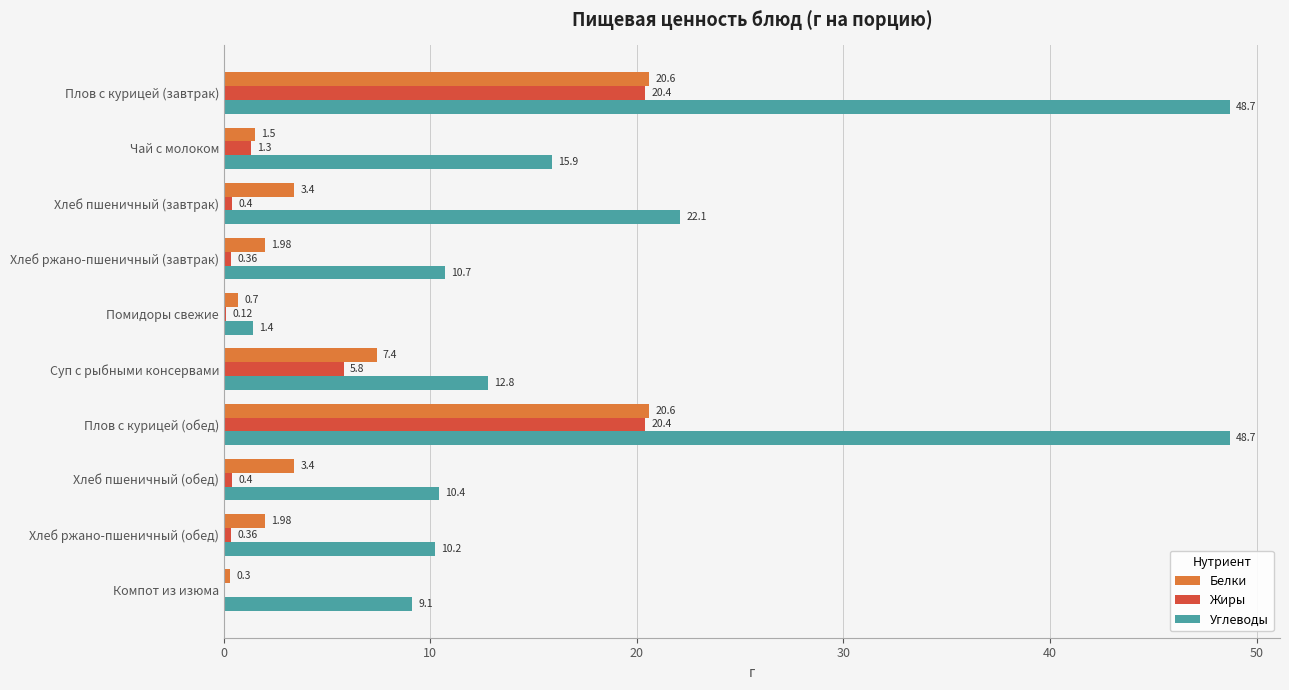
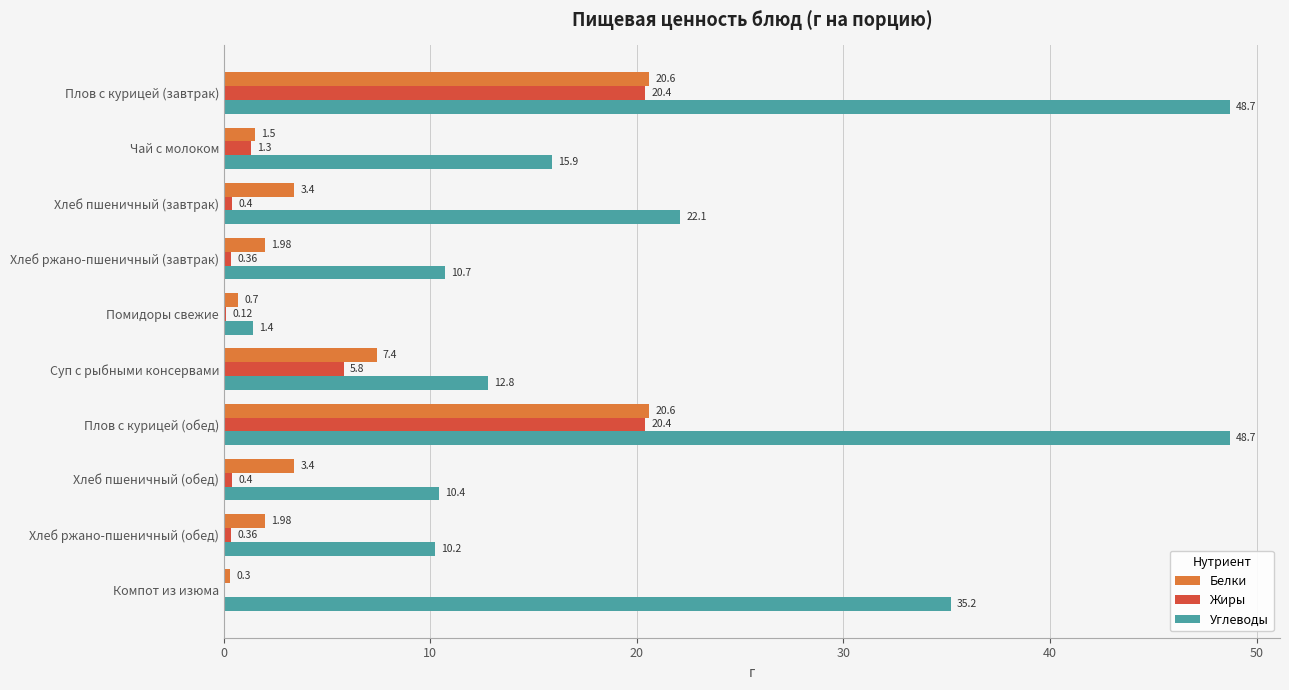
  {
    "Углеводы": {
      "Плов с курицей (завтрак)": 48.7,
      "Чай с молоком": 15.9,
      "Хлеб пшеничный (завтрак)": 22.1,
      "Хлеб ржано-пшеничный (завтрак)": 10.7,
      "Помидоры свежие": 1.4,
      "Суп с рыбными консервами": 12.8,
      "Плов с курицей (обед)": 48.7,
      "Хлеб пшеничный (обед)": 10.4,
      "Хлеб ржано-пшеничный (обед)": 10.2,
-     "Компот из изюма": 9.1
+     "Компот из изюма": 35.2
    }
  }
